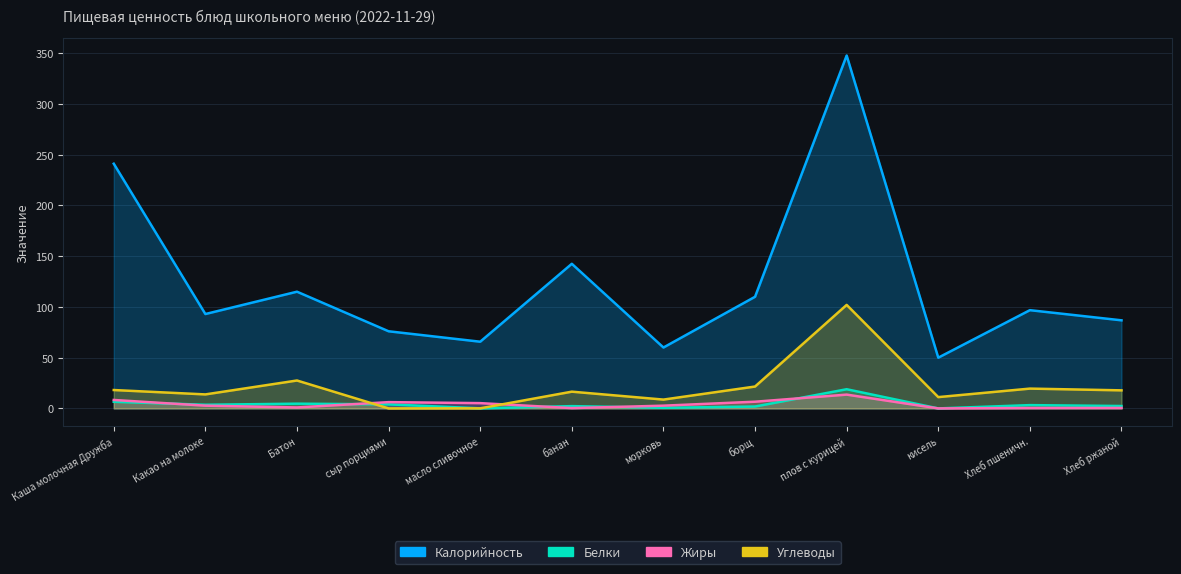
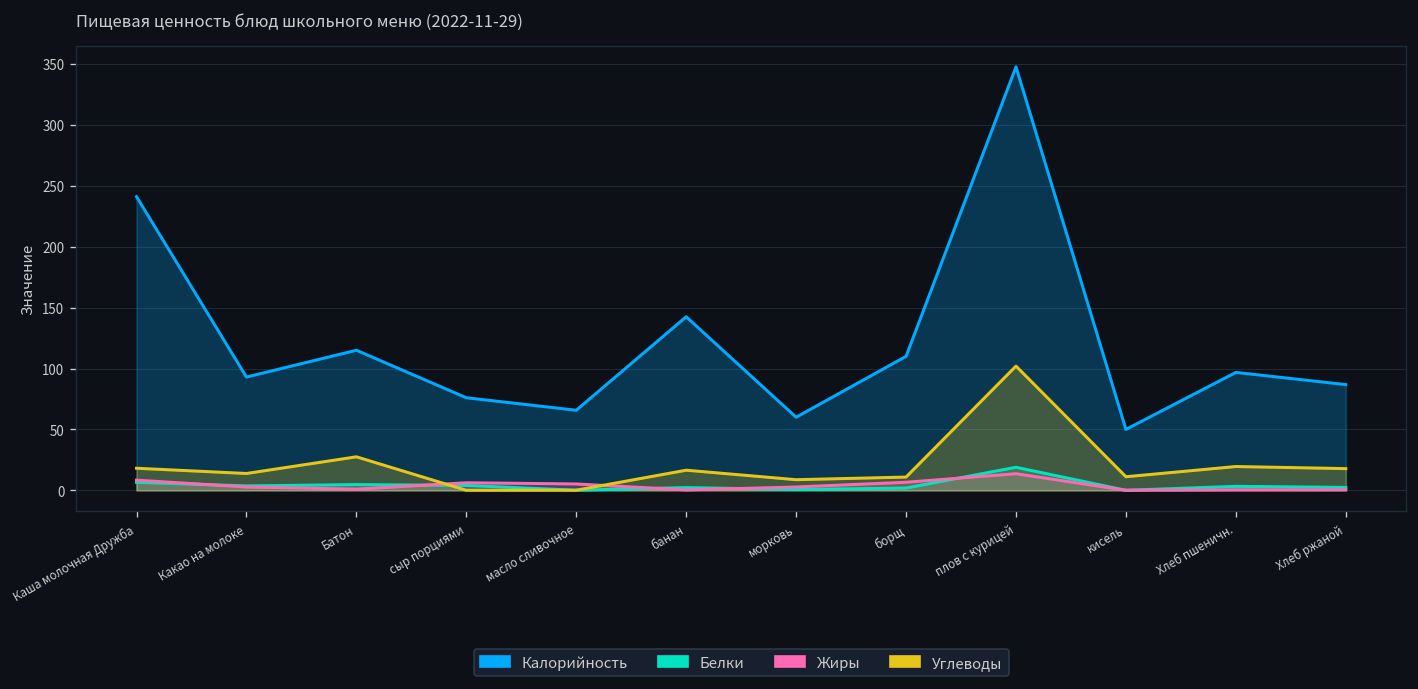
  {
    "Жиры": {
      "Батон": 1,
      "масло сливочное": 5,
      "борщ": 7,
      "плов с курицей": 14,
      "Хлеб пшеничн.": 0
    },
    "Углеводы": {
      "Каша молочная Дружба": 18,
      "Какао на молоке": 14,
      "Батон": 28,
      "сыр порциями": 0,
      "банан": 17,
      "морковь": 9,
-     "борщ": 22,
+     "борщ": 11,
      "плов с курицей": 102,
      "кисель": 11,
      "Хлеб пшеничн.": 20,
      "Хлеб ржаной": 18
    }
  }
